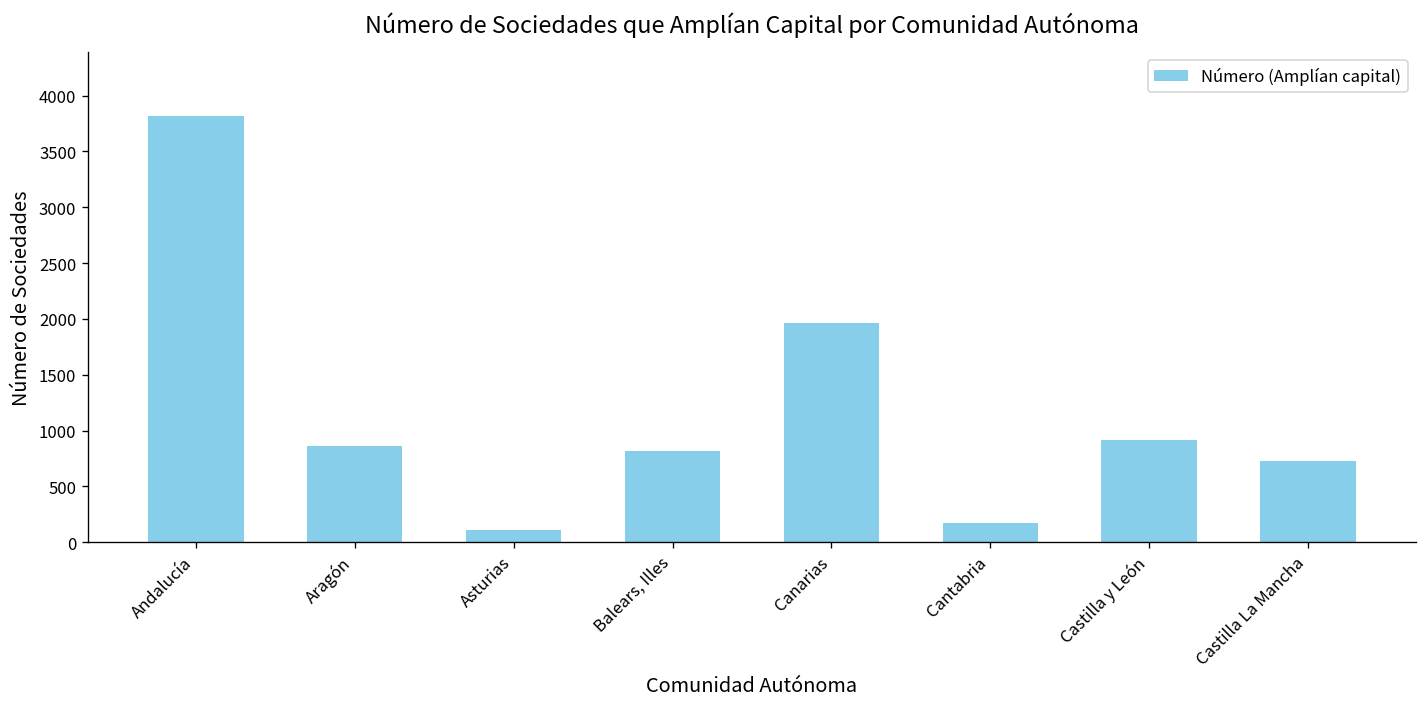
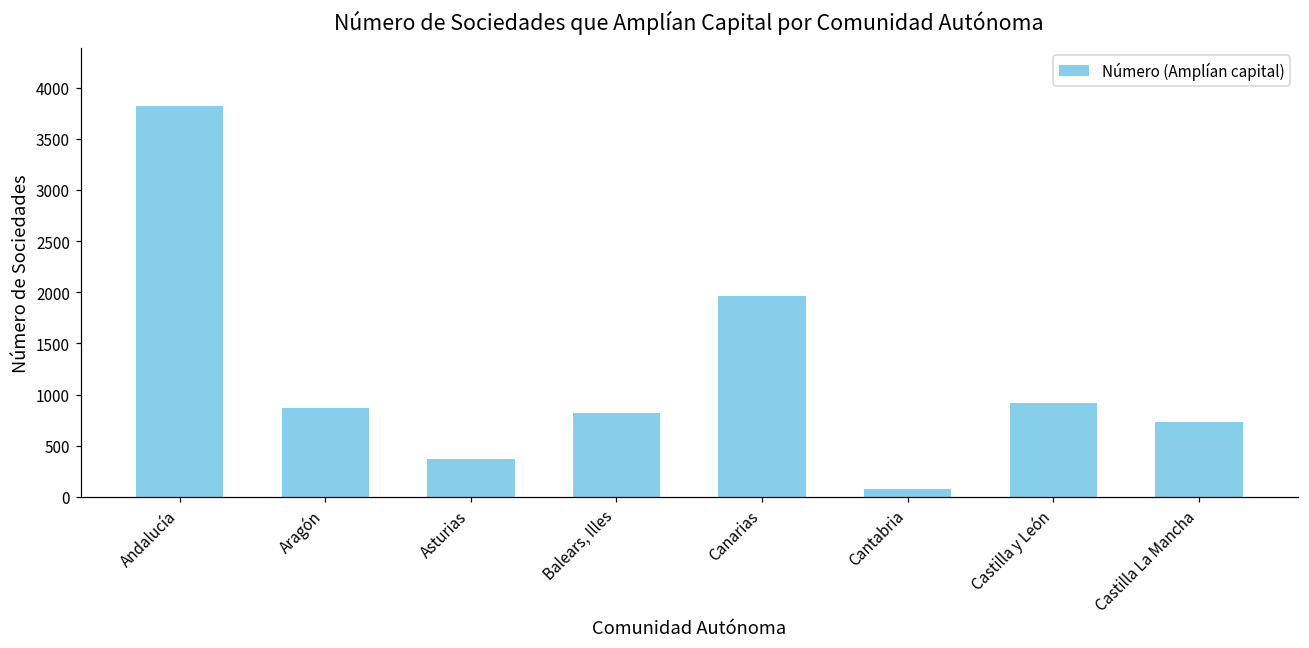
  {
    "Andalucía": 3800,
    "Aragón": 900,
-   "Asturias": 100,
+   "Asturias": 400,
    "Balears, Illes": 800,
    "Canarias": 2000,
-   "Cantabria": 200,
+   "Cantabria": 100,
    "Castilla y León": 900,
    "Castilla La Mancha": 700
  }
